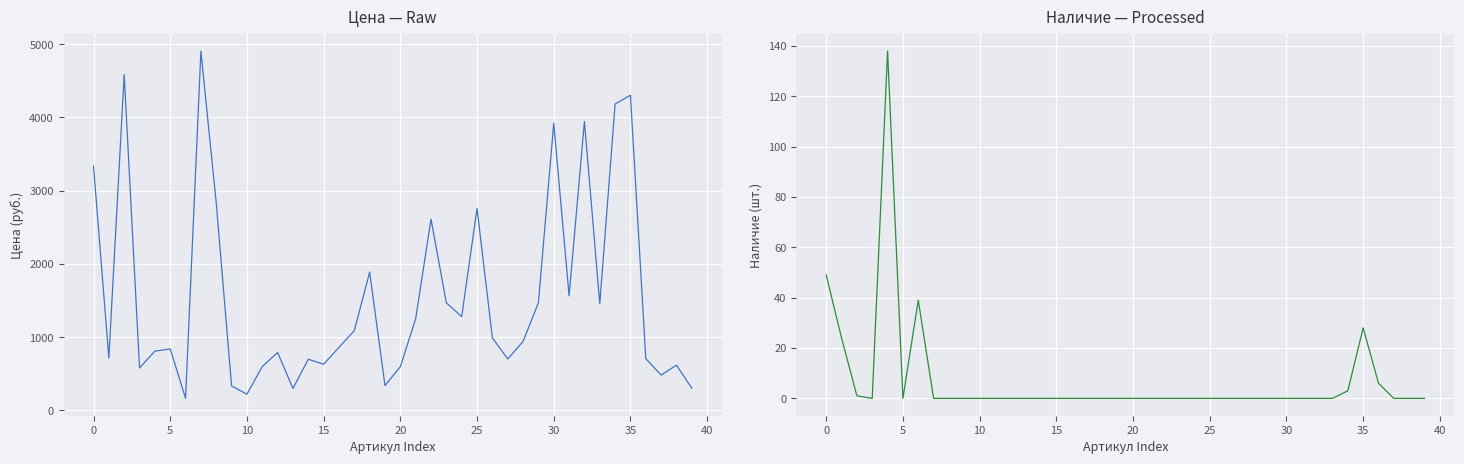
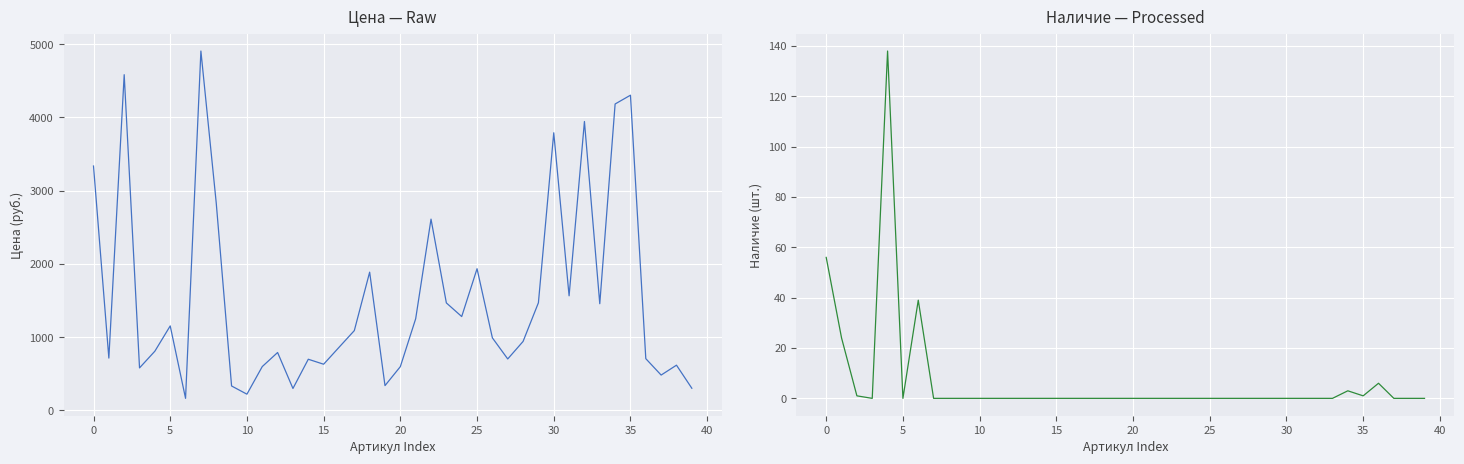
  {
    "Цена — Raw": {
      "0": 3300,
-     "5": 800,
+     "5": 1200,
      "10": 200,
      "15": 600,
      "20": 600,
-     "25": 2800,
-     "30": 3900,
+     "25": 1900,
+     "30": 3800,
      "35": 4300
    },
    "Наличие — Processed": {
-     "0": 49,
+     "0": 56,
      "5": 0,
      "10": 0,
      "15": 0,
      "20": 0,
      "25": 0,
      "30": 0,
-     "35": 28
+     "35": 1
    }
  }
